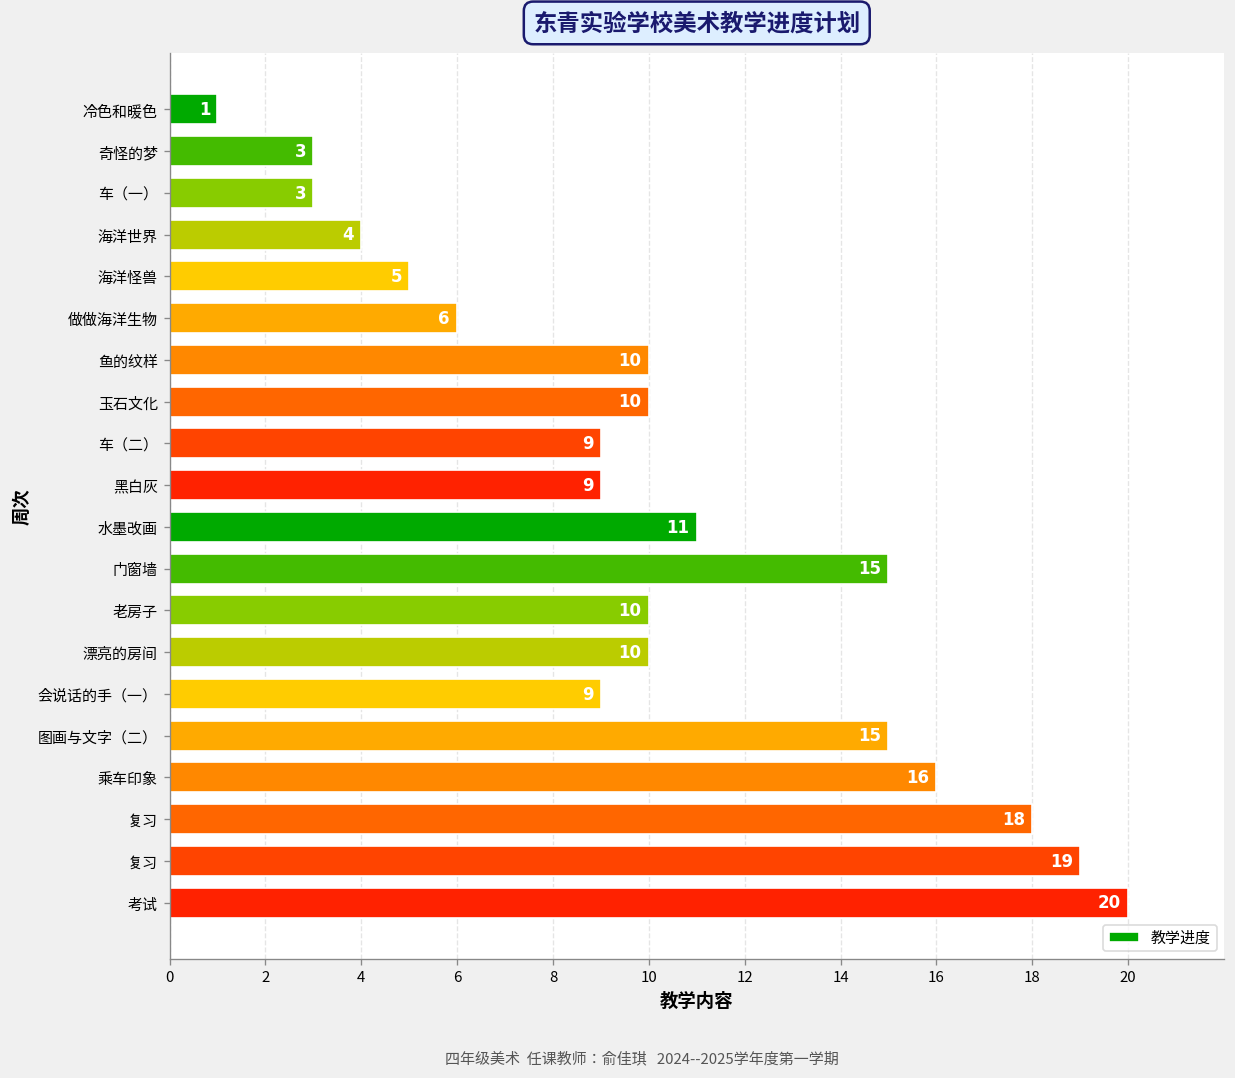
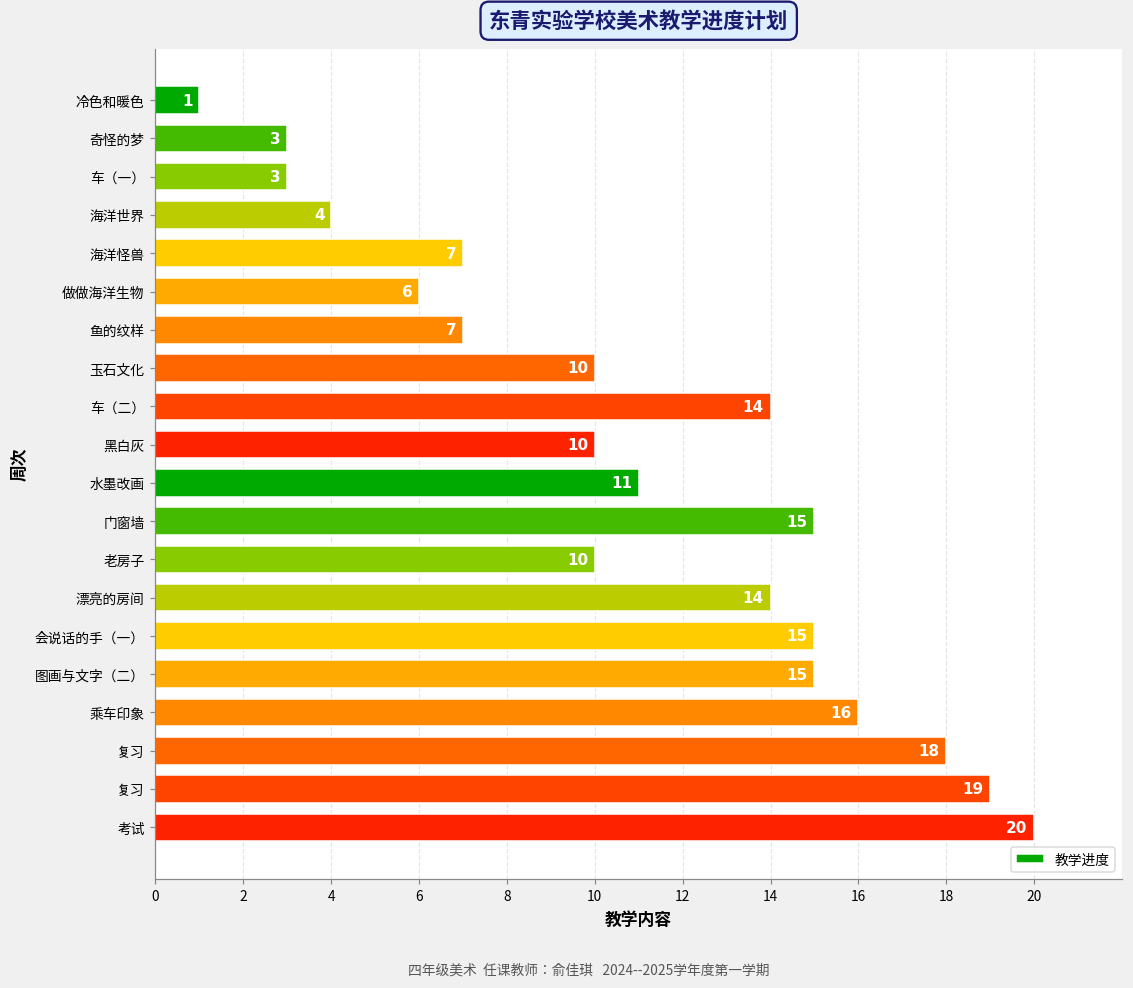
  {
    "冷色和暖色": 1,
    "奇怪的梦": 3,
    "车（一）": 3,
    "海洋世界": 4,
-   "海洋怪兽": 5,
+   "海洋怪兽": 7,
    "做做海洋生物": 6,
-   "鱼的纹样": 10,
+   "鱼的纹样": 7,
    "玉石文化": 10,
-   "车（二）": 9,
-   "黑白灰": 9,
+   "车（二）": 14,
+   "黑白灰": 10,
    "水墨改画": 11,
    "门窗墙": 15,
    "老房子": 10,
-   "漂亮的房间": 10,
-   "会说话的手（一）": 9,
+   "漂亮的房间": 14,
+   "会说话的手（一）": 15,
    "图画与文字（二）": 15,
    "乘车印象": 16,
    "考试": 20
  }
